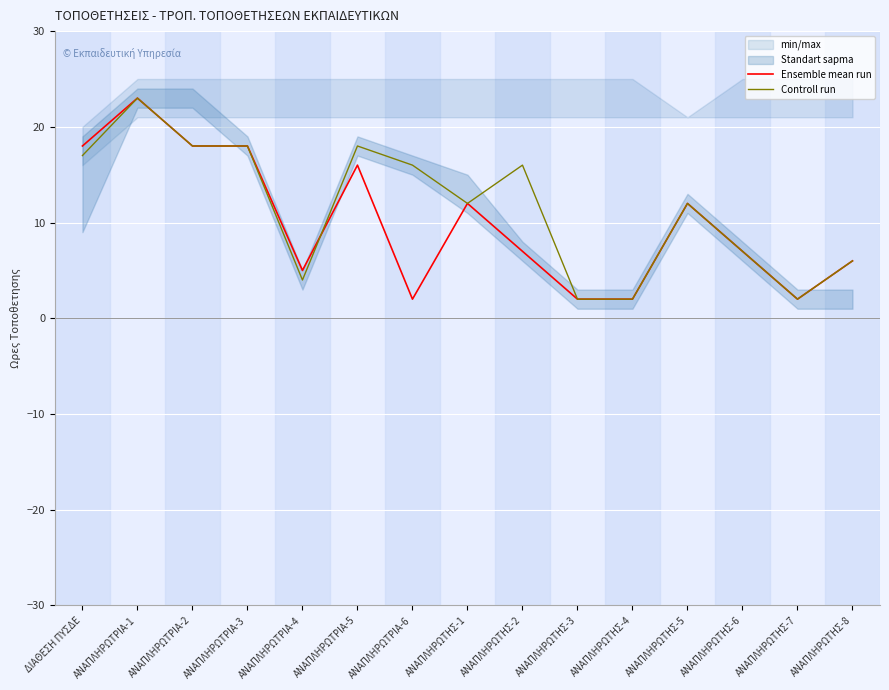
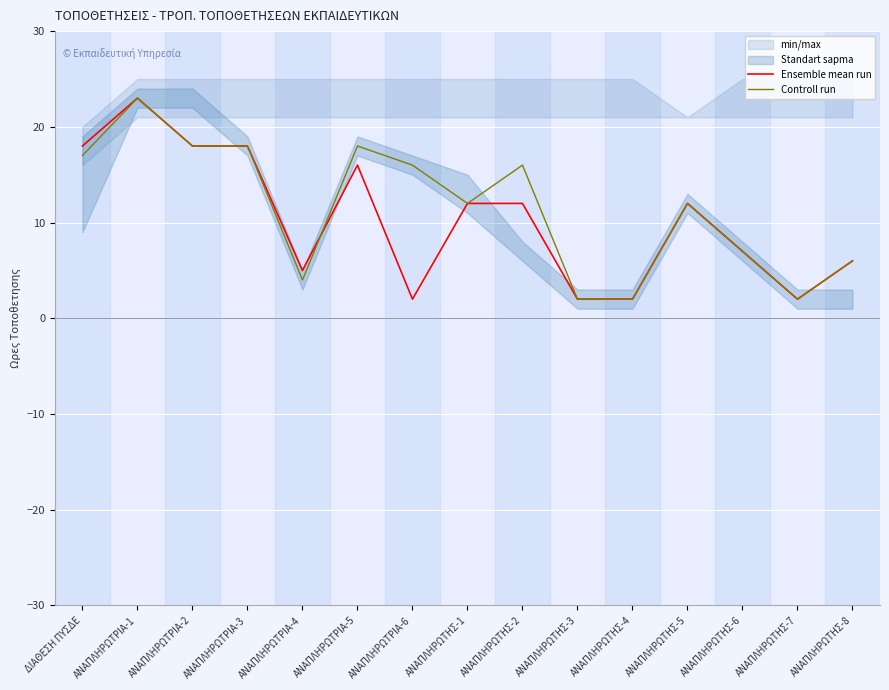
  {
    "Ensemble mean run": {
      "ΔΙΑΘΕΣΗ ΠΥΣΔΕ": 18,
      "ΑΝΑΠΛΗΡΩΤΡΙΑ-5": 16,
      "ΑΝΑΠΛΗΡΩΤΡΙΑ-6": 2,
-     "ΑΝΑΠΛΗΡΩΤΗΣ-2": 7
+     "ΑΝΑΠΛΗΡΩΤΗΣ-2": 12
    },
    "Controll run": {
      "ΔΙΑΘΕΣΗ ΠΥΣΔΕ": 17,
      "ΑΝΑΠΛΗΡΩΤΡΙΑ-4": 4,
      "ΑΝΑΠΛΗΡΩΤΡΙΑ-5": 18,
      "ΑΝΑΠΛΗΡΩΤΡΙΑ-6": 16,
      "ΑΝΑΠΛΗΡΩΤΗΣ-2": 16
    }
  }
